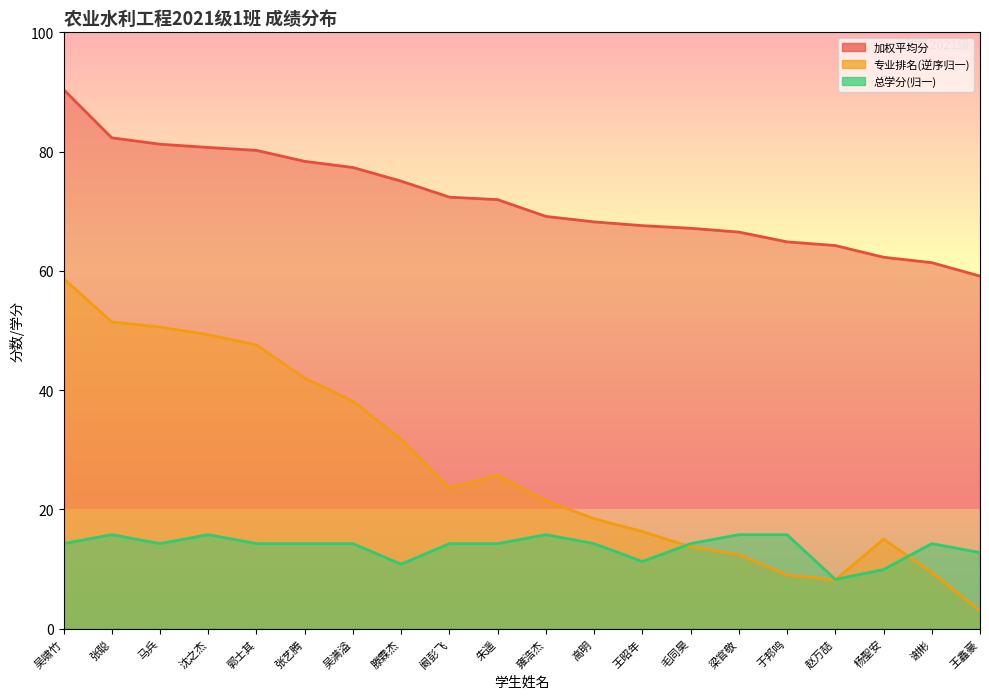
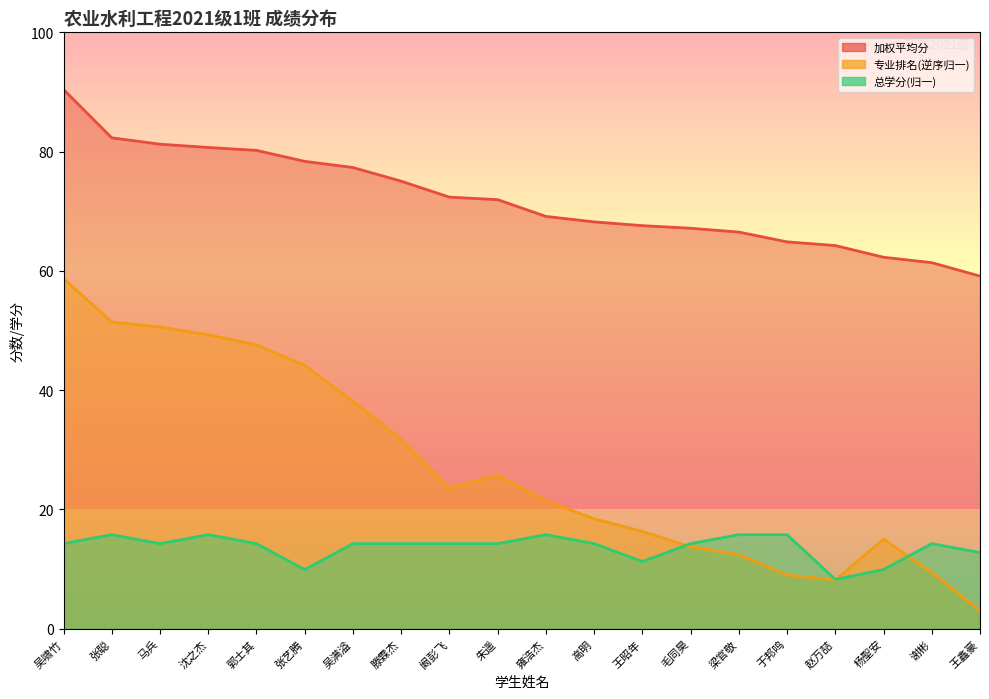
  {
    "加权平均分": {
      "吴啸竹": 90,
      "张聪": 82,
      "马兵": 81,
      "沈之杰": 81,
      "郭士其": 80,
      "张艺腾": 78,
      "吴满溢": 77,
      "滕霖杰": 75,
      "阚彭飞": 72,
      "朱遥": 72,
      "雍浩杰": 69,
      "高明": 68,
      "王昭年": 68,
      "毛同昊": 67,
      "梁官敬": 67,
      "于邦鸣": 65,
      "赵万喆": 64,
      "杨聖安": 62,
      "谢彬": 61,
      "王鑫豪": 59
    },
    "专业排名(逆序归一)": {
      "吴啸竹": 59,
      "张聪": 51,
      "马兵": 51,
      "沈之杰": 49,
      "郭士其": 48,
-     "张艺腾": 42,
+     "张艺腾": 44,
      "吴满溢": 38,
      "滕霖杰": 32,
      "阚彭飞": 24,
      "朱遥": 26,
      "雍浩杰": 21,
      "高明": 18,
      "王昭年": 16,
      "毛同昊": 14,
      "梁官敬": 12,
      "于邦鸣": 9,
      "杨聖安": 15,
      "谢彬": 9,
      "王鑫豪": 3
    },
    "总学分(归一)": {
      "吴啸竹": 14,
      "张聪": 16,
      "马兵": 14,
      "沈之杰": 16,
      "郭士其": 14,
-     "张艺腾": 14,
+     "张艺腾": 10,
      "吴满溢": 14,
-     "滕霖杰": 11,
+     "滕霖杰": 14,
      "阚彭飞": 14,
      "朱遥": 14,
      "雍浩杰": 16,
      "高明": 14,
      "王昭年": 11,
      "毛同昊": 14,
      "梁官敬": 16,
      "于邦鸣": 16,
      "杨聖安": 10,
      "谢彬": 14,
      "王鑫豪": 13
    }
  }
